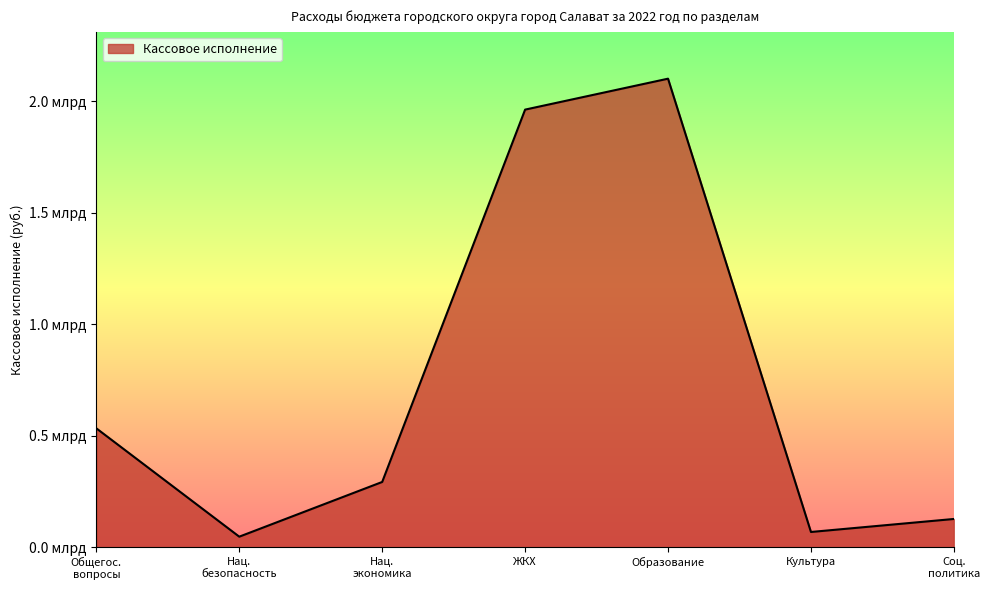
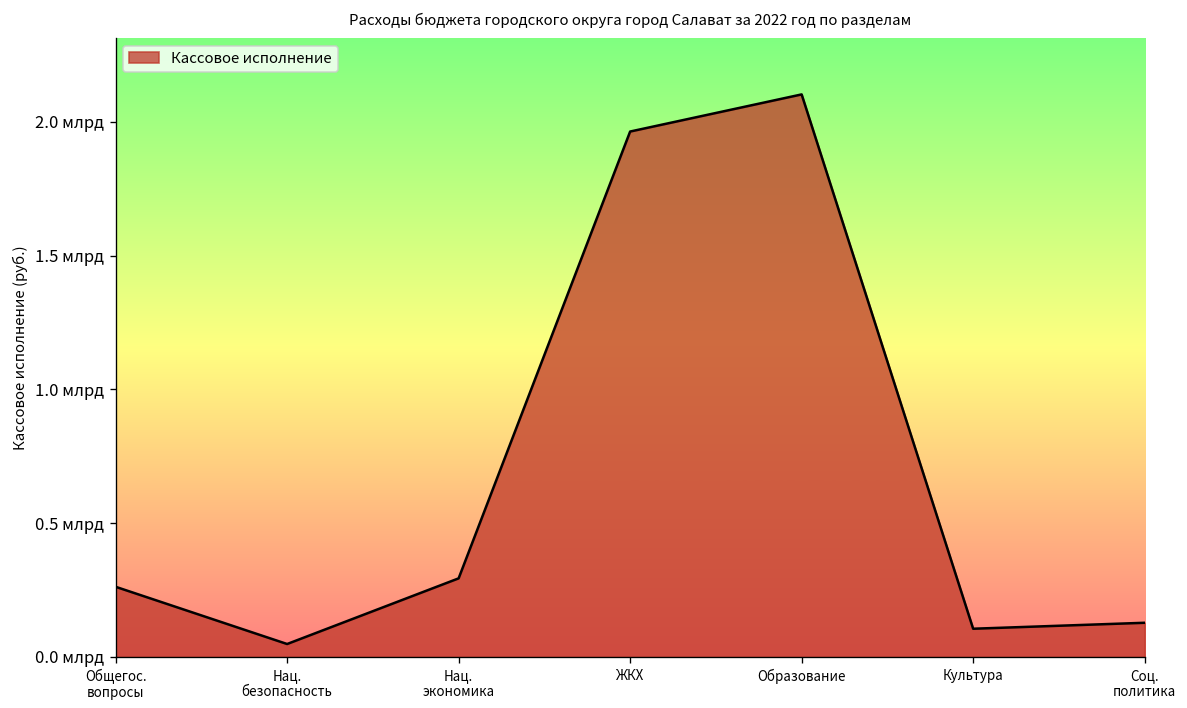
  {
-   "Общегос. вопросы": "0.53 млрд",
+   "Общегос. вопросы": "0.26 млрд",
    "Нац. безопасность": "0.05 млрд",
    "Нац. экономика": "0.29 млрд",
    "ЖКХ": "1.96 млрд",
    "Образование": "2.10 млрд",
-   "Культура": "0.07 млрд",
+   "Культура": "0.11 млрд",
    "Соц. политика": "0.13 млрд"
  }
